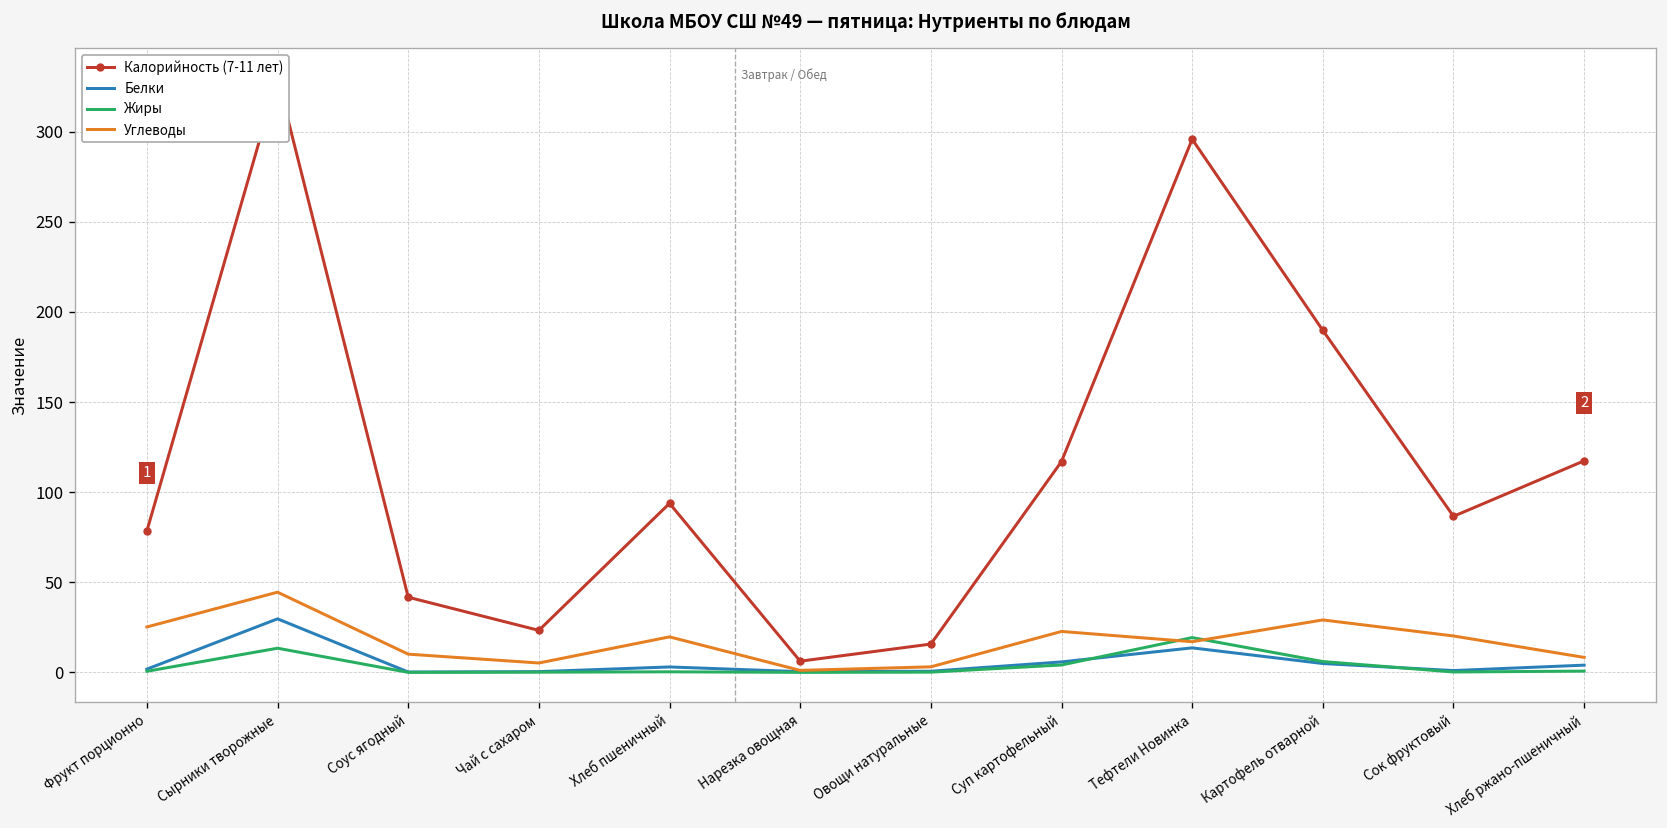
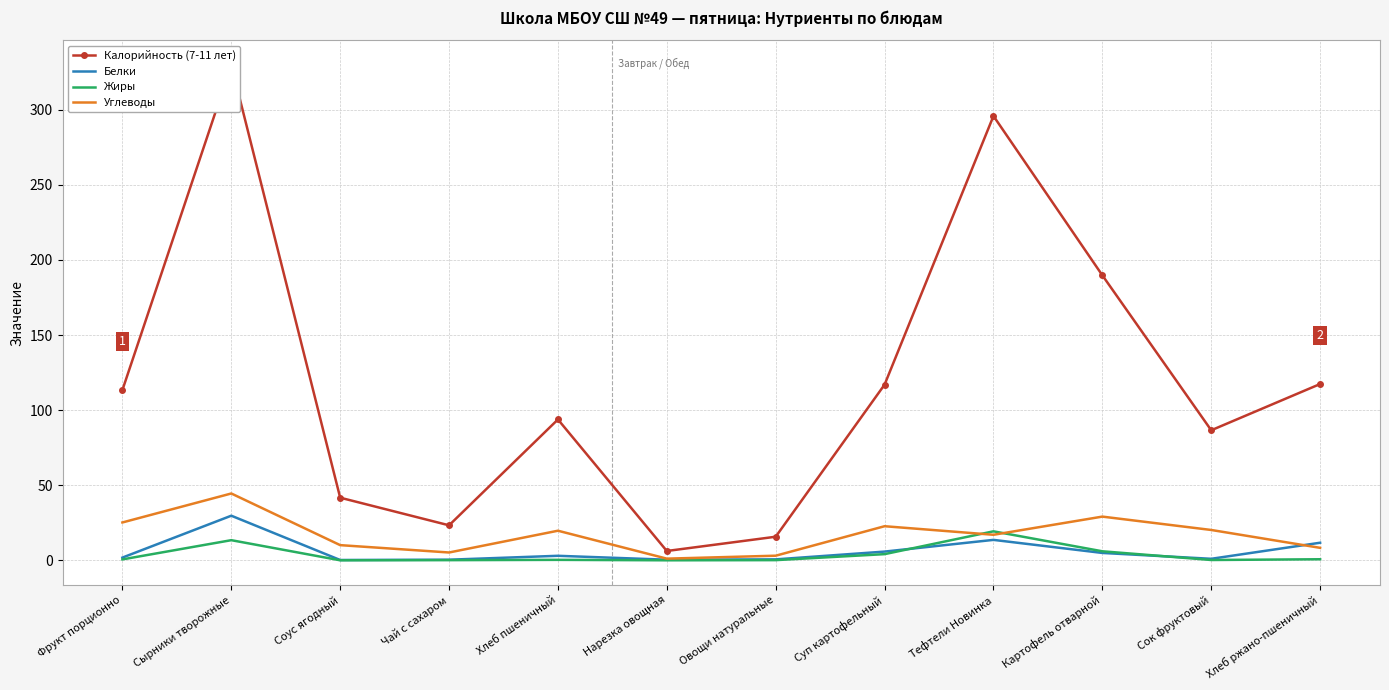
  {
    "Калорийность (7-11 лет)": {
-     "Фрукт порционно": 79,
+     "Фрукт порционно": 113,
      "Соус ягодный": 42,
      "Чай с сахаром": 23,
      "Хлеб пшеничный": 94,
      "Нарезка овощная": 6,
      "Овощи натуральные": 16,
      "Суп картофельный": 117,
      "Тефтели Новинка": 296,
      "Картофель отварной": 190,
      "Сок фруктовый": 87,
      "Хлеб ржано-пшеничный": 117
    },
    "Белки": {
      "Сырники творожные": 30,
      "Хлеб пшеничный": 3,
      "Тефтели Новинка": 14,
-     "Хлеб ржано-пшеничный": 4
+     "Хлеб ржано-пшеничный": 12
    },
    "Жиры": {
      "Сырники творожные": 13,
      "Хлеб пшеничный": 0,
      "Тефтели Новинка": 19,
      "Хлеб ржано-пшеничный": 1
    },
    "Углеводы": {
      "Фрукт порционно": 25,
      "Сырники творожные": 45,
      "Соус ягодный": 10,
      "Чай с сахаром": 5,
      "Хлеб пшеничный": 20,
      "Овощи натуральные": 3,
      "Суп картофельный": 23,
      "Тефтели Новинка": 17,
      "Картофель отварной": 29,
      "Сок фруктовый": 20,
      "Хлеб ржано-пшеничный": 8
    }
  }
